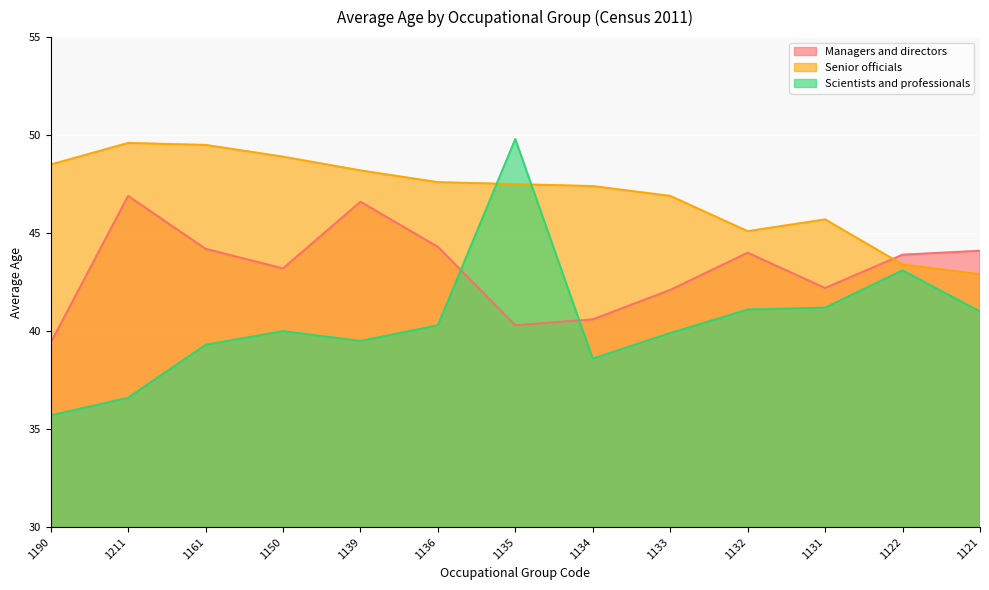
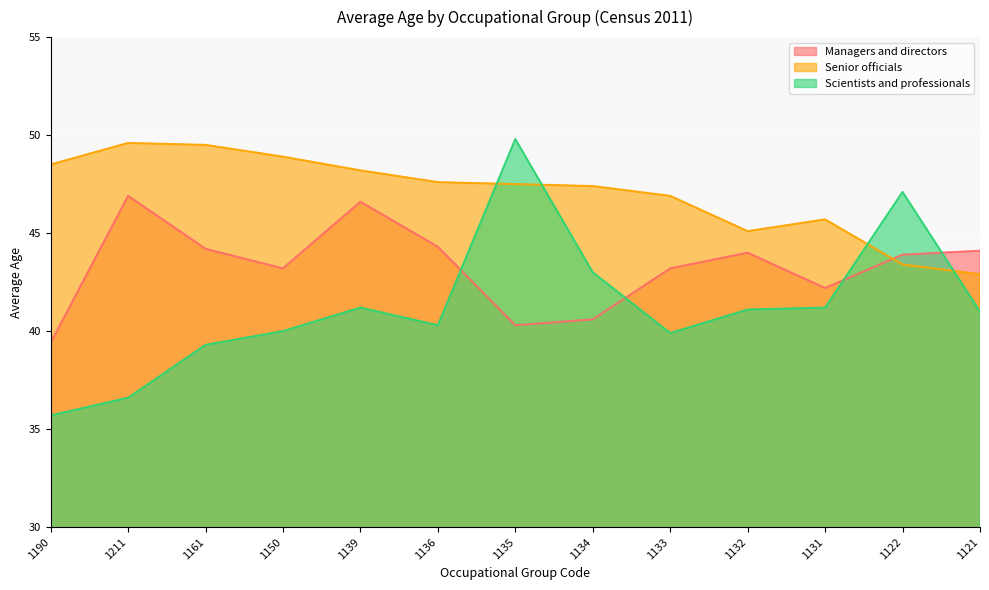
  {
    "Managers and directors": {
      "1190": 39.4,
      "1211": 46.9,
      "1161": 44.2,
      "1150": 43.2,
      "1139": 46.6,
      "1136": 44.3,
      "1135": 40.3,
      "1134": 40.6,
-     "1133": 42.1,
+     "1133": 43.2,
      "1132": 44.0,
      "1131": 42.2,
      "1122": 43.9,
      "1121": 44.1
    },
    "Senior officials": {
      "1190": 48.5,
      "1211": 49.6,
      "1161": 49.5,
      "1150": 48.9,
      "1139": 48.2,
      "1136": 47.6,
      "1135": 47.5,
      "1134": 47.4,
      "1133": 46.9,
      "1132": 45.1,
      "1131": 45.7,
      "1122": 43.4,
      "1121": 42.9
    },
    "Scientists and professionals": {
      "1190": 35.7,
      "1211": 36.6,
      "1161": 39.3,
      "1150": 40.0,
-     "1139": 39.5,
+     "1139": 41.2,
      "1136": 40.3,
      "1135": 49.8,
-     "1134": 38.6,
+     "1134": 43.0,
      "1133": 39.9,
      "1132": 41.1,
      "1131": 41.2,
-     "1122": 43.1,
+     "1122": 47.1,
      "1121": 41.0
    }
  }
